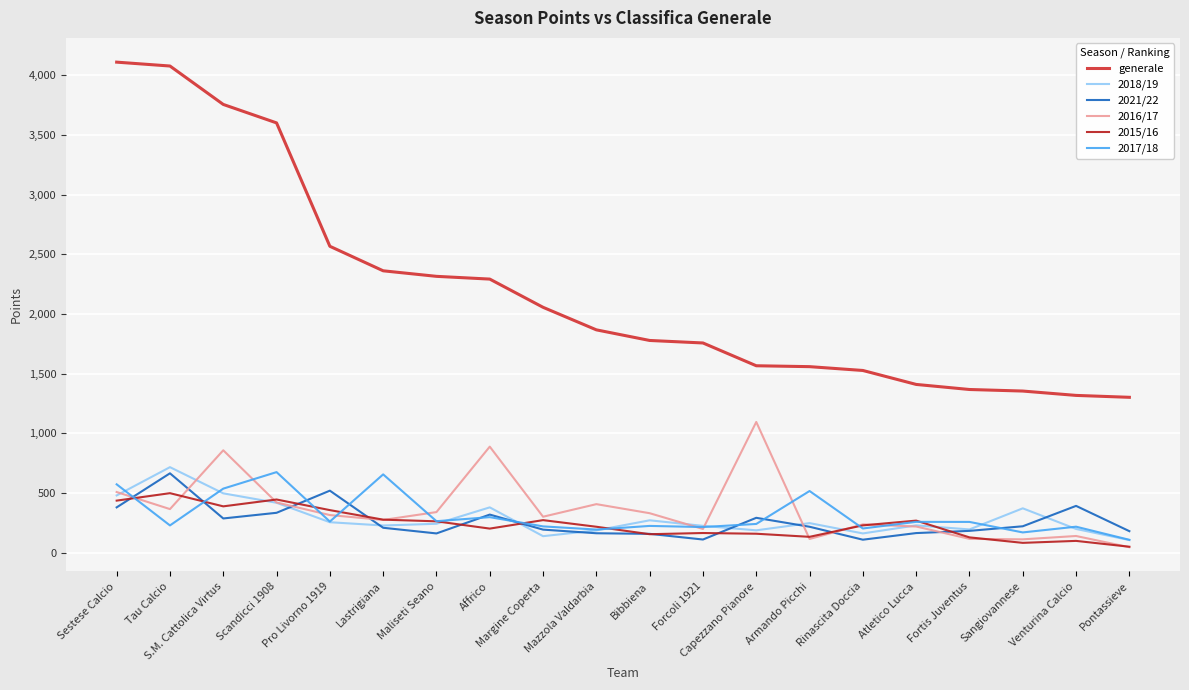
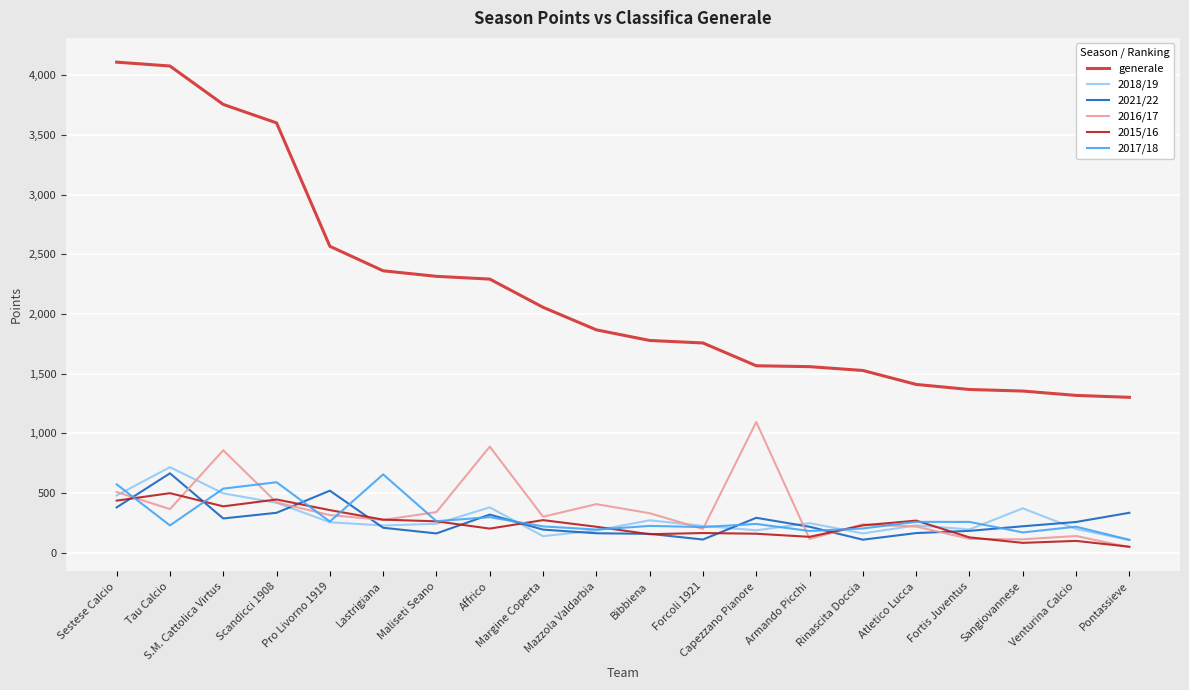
  {
    "2018/19": {
      "Sestese Calcio": "480",
      "Tau Calcio": "720",
      "S.M. Cattolica Virtus": "500",
      "Affrico": "380",
      "Margine Coperta": "140",
      "Bibbiena": "270",
      "Capezzano Pianore": "190",
      "Armando Picchi": "250",
      "Rinascita Doccia": "160",
      "Sangiovannese": "370"
    },
    "2021/22": {
      "Sestese Calcio": "380",
      "Tau Calcio": "660",
      "S.M. Cattolica Virtus": "290",
      "Scandicci 1908": "330",
      "Pro Livorno 1919": "520",
      "Maliseti Seano": "160",
      "Margine Coperta": "190",
      "Mazzola Valdarbia": "160",
      "Forcoli 1921": "110",
      "Capezzano Pianore": "290",
      "Armando Picchi": "220",
      "Rinascita Doccia": "110",
      "Atletico Lucca": "160",
      "Sangiovannese": "220",
-     "Venturina Calcio": "390",
-     "Pontassieve": "180"
+     "Venturina Calcio": "260",
+     "Pontassieve": "330"
    },
    "2016/17": {
      "Sestese Calcio": "510",
      "Tau Calcio": "360",
      "S.M. Cattolica Virtus": "860",
      "Pro Livorno 1919": "310",
      "Maliseti Seano": "340",
      "Affrico": "890",
      "Margine Coperta": "300",
      "Mazzola Valdarbia": "410",
      "Bibbiena": "330",
      "Capezzano Pianore": "1,090",
      "Sangiovannese": "110",
      "Venturina Calcio": "140"
    },
    "2017/18": {
      "Sestese Calcio": "570",
      "Tau Calcio": "230",
      "S.M. Cattolica Virtus": "540",
-     "Scandicci 1908": "670",
+     "Scandicci 1908": "590",
      "Lastrigiana": "660",
      "Margine Coperta": "220",
      "Bibbiena": "220",
      "Capezzano Pianore": "240",
-     "Armando Picchi": "520",
+     "Armando Picchi": "180",
      "Rinascita Doccia": "200",
      "Fortis Juventus": "260",
      "Sangiovannese": "170"
    }
  }
